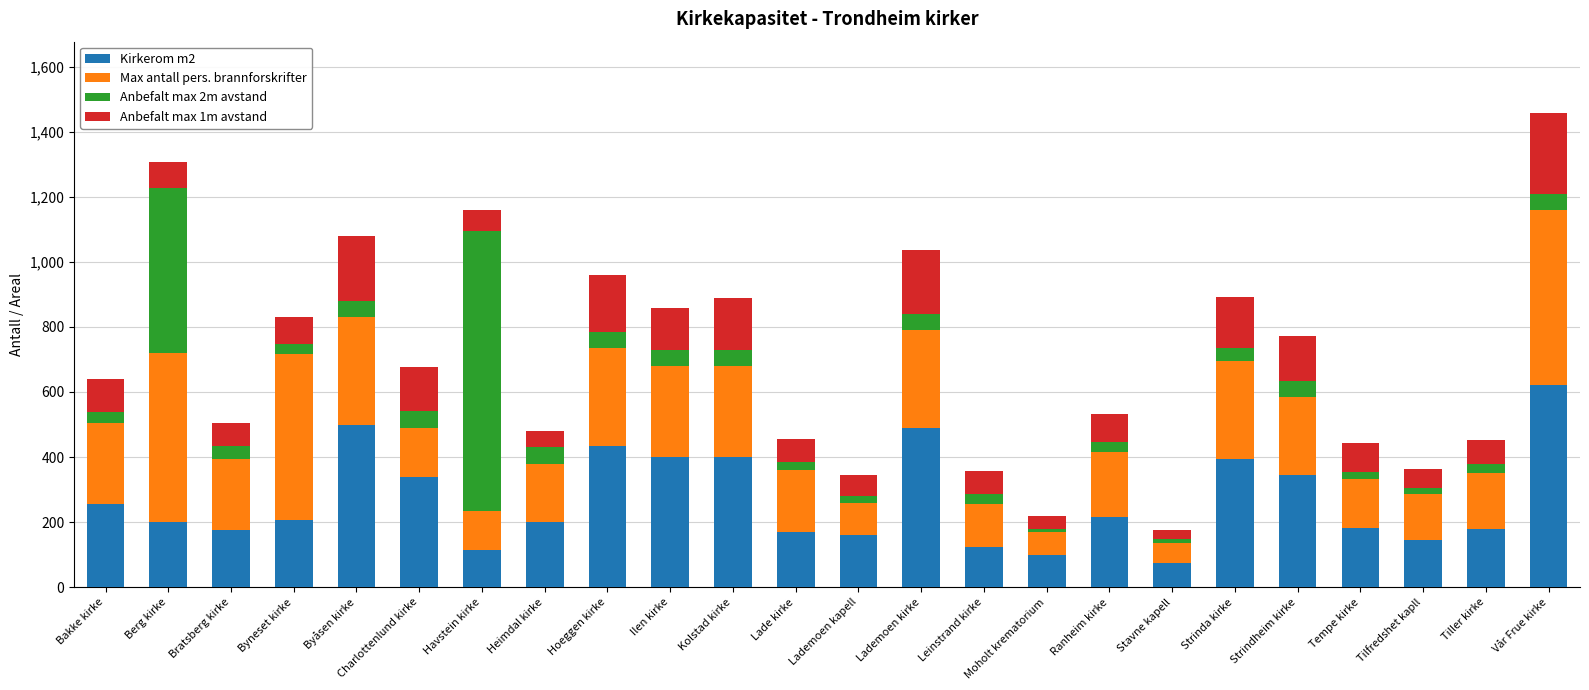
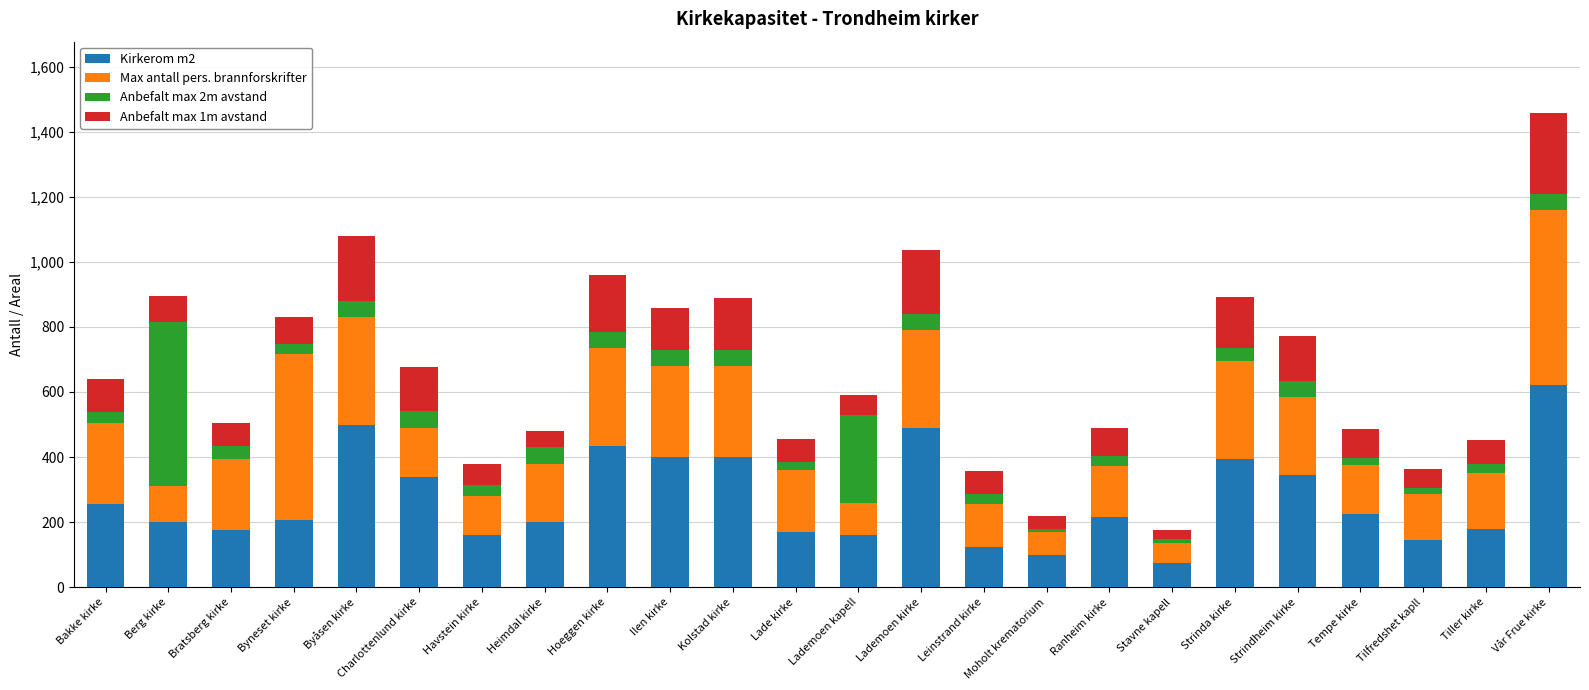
  {
    "Kirkerom m2": {
      "Bakke kirke": 260,
      "Berg kirke": 200,
      "Bratsberg kirke": 180,
      "Byneset kirke": 210,
      "Byåsen kirke": 500,
      "Charlottenlund kirke": 340,
-     "Havstein kirke": 110,
+     "Havstein kirke": 160,
      "Heimdal kirke": 200,
      "Hoeggen kirke": 440,
      "Ilen kirke": 400,
      "Kolstad kirke": 400,
      "Lade kirke": 170,
      "Lademoen kapell": 160,
      "Lademoen kirke": 490,
      "Leinstrand kirke": 130,
      "Moholt krematorium": 100,
      "Ranheim kirke": 220,
      "Stavne kapell": 80,
      "Strinda kirke": 400,
      "Strindheim kirke": 350,
-     "Tempe kirke": 180,
+     "Tempe kirke": 230,
      "Tilfredshet kapll": 150,
      "Tiller kirke": 180,
      "Vår Frue kirke": 620
    },
    "Max antall pers. brannforskrifter": {
      "Bakke kirke": 250,
-     "Berg kirke": 520,
+     "Berg kirke": 110,
      "Bratsberg kirke": 220,
      "Byneset kirke": 510,
      "Byåsen kirke": 330,
      "Charlottenlund kirke": 150,
      "Havstein kirke": 120,
      "Heimdal kirke": 180,
      "Hoeggen kirke": 300,
      "Ilen kirke": 280,
      "Kolstad kirke": 280,
      "Lade kirke": 190,
      "Lademoen kapell": 100,
      "Lademoen kirke": 300,
      "Leinstrand kirke": 130,
      "Moholt krematorium": 70,
-     "Ranheim kirke": 200,
+     "Ranheim kirke": 160,
      "Stavne kapell": 60,
      "Strinda kirke": 300,
      "Strindheim kirke": 240,
      "Tempe kirke": 150,
      "Tilfredshet kapll": 140,
      "Tiller kirke": 170,
      "Vår Frue kirke": 540
    },
    "Anbefalt max 2m avstand": {
      "Bakke kirke": 30,
      "Berg kirke": 510,
      "Bratsberg kirke": 40,
      "Byneset kirke": 30,
      "Byåsen kirke": 50,
      "Charlottenlund kirke": 50,
-     "Havstein kirke": 860,
+     "Havstein kirke": 30,
      "Heimdal kirke": 50,
      "Hoeggen kirke": 50,
      "Ilen kirke": 50,
      "Kolstad kirke": 50,
      "Lade kirke": 30,
-     "Lademoen kapell": 20,
+     "Lademoen kapell": 270,
      "Lademoen kirke": 50,
      "Leinstrand kirke": 30,
      "Moholt krematorium": 10,
      "Ranheim kirke": 30,
      "Stavne kapell": 10,
      "Strinda kirke": 40,
      "Strindheim kirke": 50,
      "Tempe kirke": 20,
      "Tilfredshet kapll": 20,
      "Tiller kirke": 30,
      "Vår Frue kirke": 50
    },
    "Anbefalt max 1m avstand": {
      "Bakke kirke": 100,
      "Berg kirke": 80,
      "Bratsberg kirke": 70,
      "Byneset kirke": 80,
      "Byåsen kirke": 200,
      "Charlottenlund kirke": 140,
      "Havstein kirke": 60,
      "Heimdal kirke": 50,
      "Hoeggen kirke": 170,
      "Ilen kirke": 130,
      "Kolstad kirke": 160,
      "Lade kirke": 70,
      "Lademoen kapell": 60,
      "Lademoen kirke": 200,
      "Leinstrand kirke": 70,
      "Moholt krematorium": 40,
      "Ranheim kirke": 90,
      "Stavne kapell": 30,
      "Strinda kirke": 160,
      "Strindheim kirke": 140,
      "Tempe kirke": 90,
      "Tilfredshet kapll": 60,
      "Tiller kirke": 70,
      "Vår Frue kirke": 250
    }
  }
